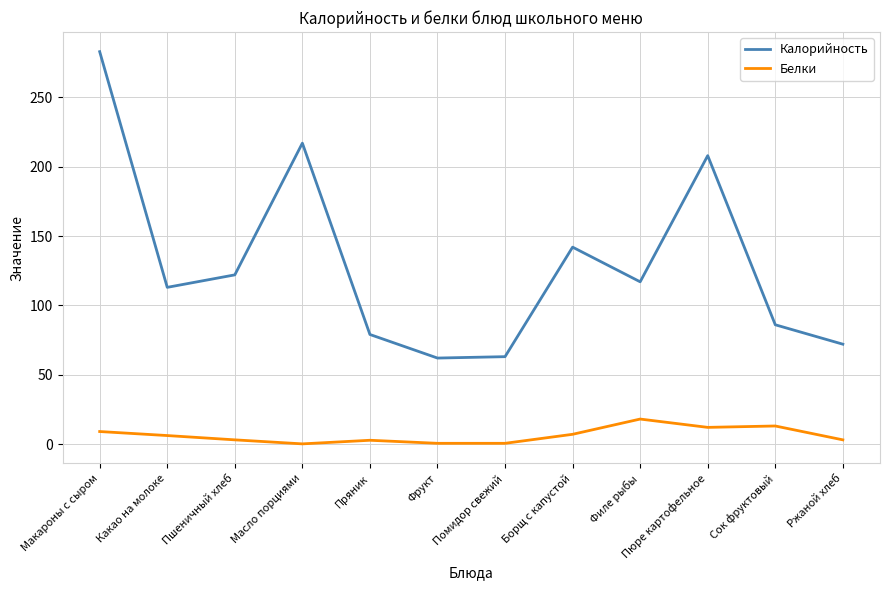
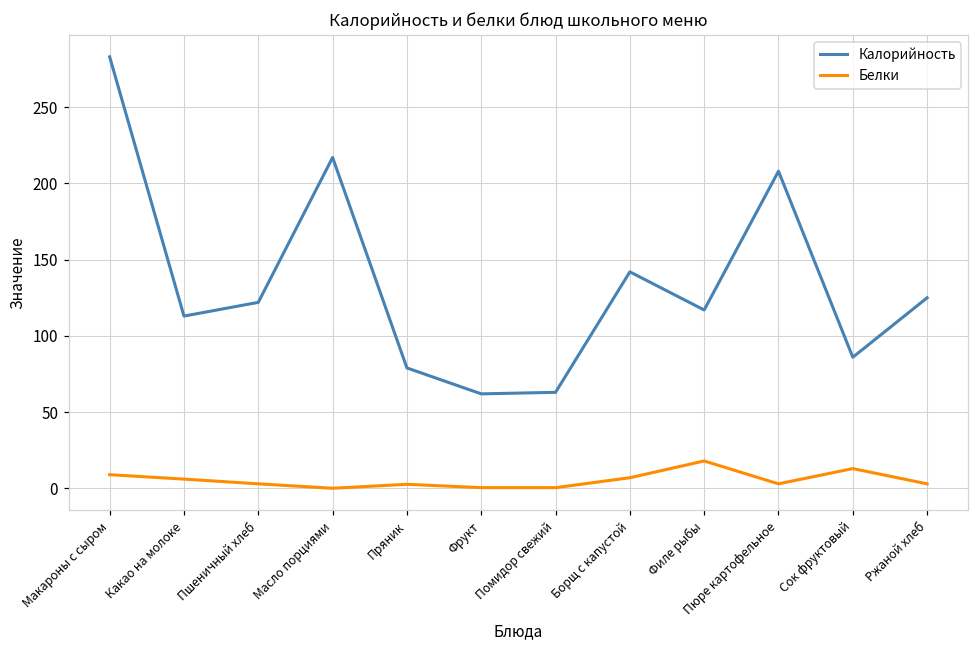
  {
    "Калорийность": {
      "Макароны с сыром": 283,
      "Какао на молоке": 113,
      "Пшеничный хлеб": 122,
      "Масло порциями": 217,
      "Пряник": 79,
      "Фрукт": 62,
      "Помидор свежий": 63,
      "Борщ с капустой": 142,
      "Филе рыбы": 117,
      "Пюре картофельное": 208,
      "Сок фруктовый": 86,
-     "Ржаной хлеб": 72
+     "Ржаной хлеб": 125
    },
    "Белки": {
      "Макароны с сыром": 9,
      "Какао на молоке": 6,
      "Пшеничный хлеб": 3,
      "Масло порциями": 0,
      "Пряник": 3,
      "Фрукт": 1,
      "Помидор свежий": 1,
      "Борщ с капустой": 7,
      "Филе рыбы": 18,
-     "Пюре картофельное": 12,
+     "Пюре картофельное": 3,
      "Сок фруктовый": 13,
      "Ржаной хлеб": 3
    }
  }
